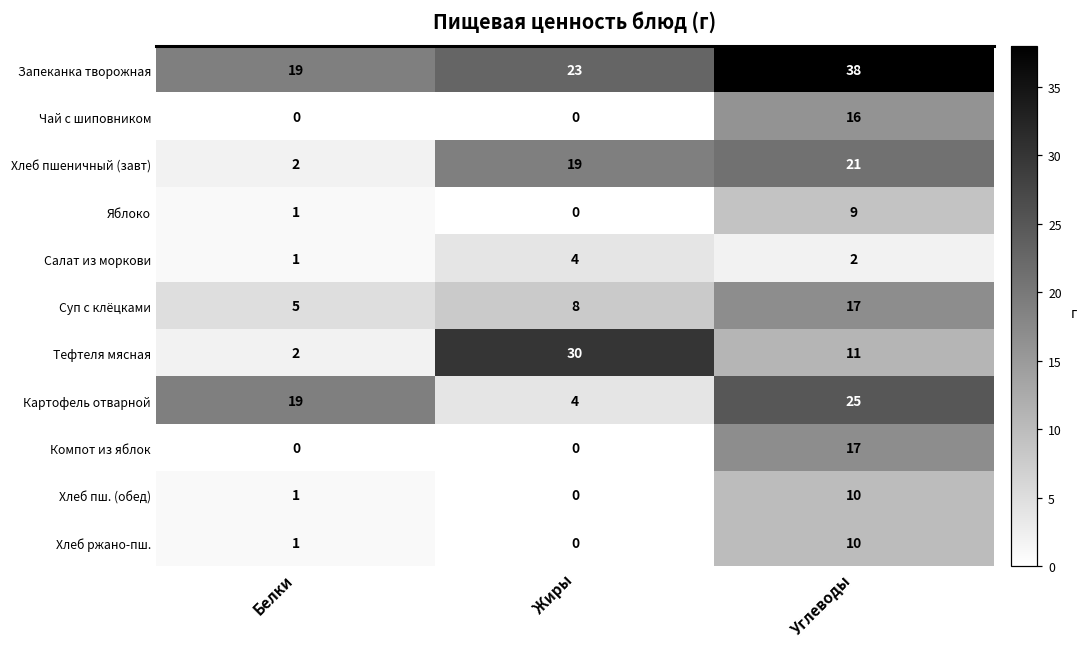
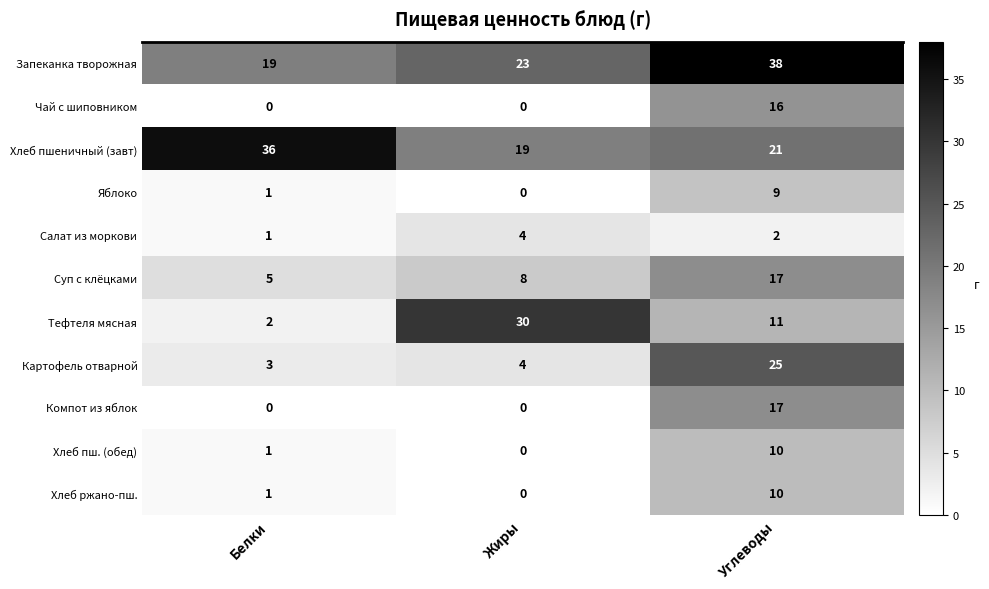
  {
    "Запеканка творожная": {
      "Белки": 19,
      "Жиры": 23,
      "Углеводы": 38
    },
    "Чай с шиповником": {
      "Белки": 0,
      "Жиры": 0,
      "Углеводы": 16
    },
    "Хлеб пшеничный (завт)": {
-     "Белки": 2,
+     "Белки": 36,
      "Жиры": 19,
      "Углеводы": 21
    },
    "Яблоко": {
      "Белки": 1,
      "Жиры": 0,
      "Углеводы": 9
    },
    "Салат из моркови": {
      "Белки": 1,
      "Жиры": 4,
      "Углеводы": 2
    },
    "Суп с клёцками": {
      "Белки": 5,
      "Жиры": 8,
      "Углеводы": 17
    },
    "Тефтеля мясная": {
      "Белки": 2,
      "Жиры": 30,
      "Углеводы": 11
    },
    "Картофель отварной": {
-     "Белки": 19,
+     "Белки": 3,
      "Жиры": 4,
      "Углеводы": 25
    },
    "Компот из яблок": {
      "Белки": 0,
      "Жиры": 0,
      "Углеводы": 17
    },
    "Хлеб пш. (обед)": {
      "Белки": 1,
      "Жиры": 0,
      "Углеводы": 10
    },
    "Хлеб ржано-пш.": {
      "Белки": 1,
      "Жиры": 0,
      "Углеводы": 10
    }
  }
